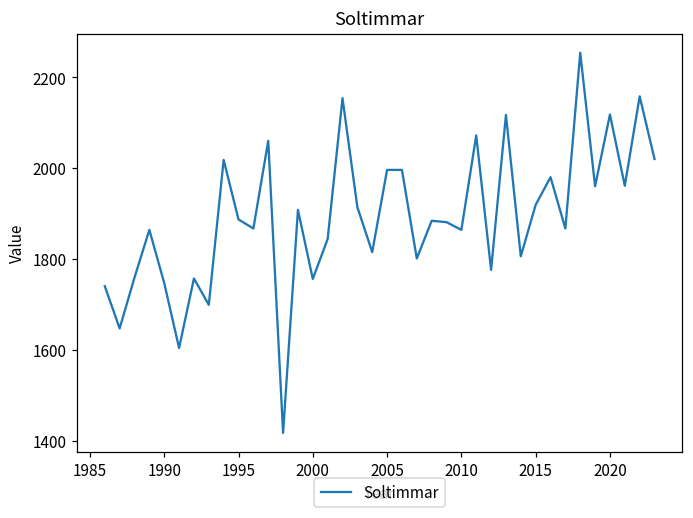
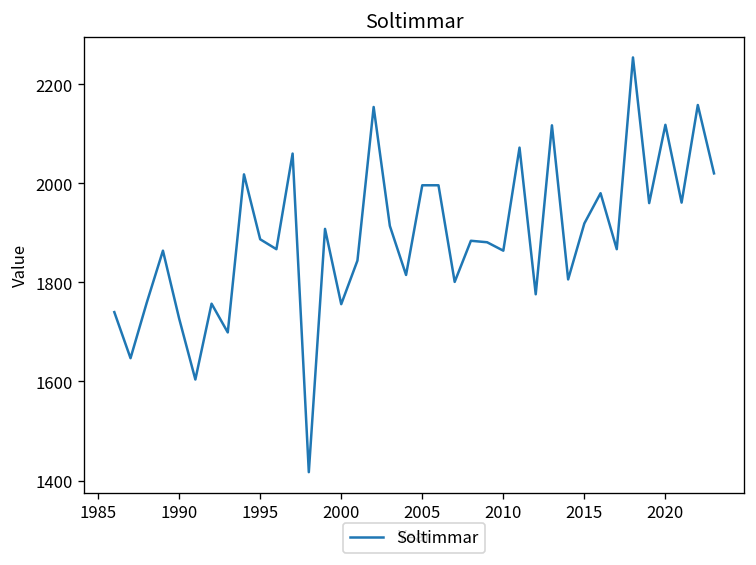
  {
-   "1990": 1750,
+   "1990": 1730,
    "1995": 1890,
    "2000": 1760,
    "2005": 2000,
    "2010": 1860,
    "2015": 1920,
    "2020": 2120
  }
